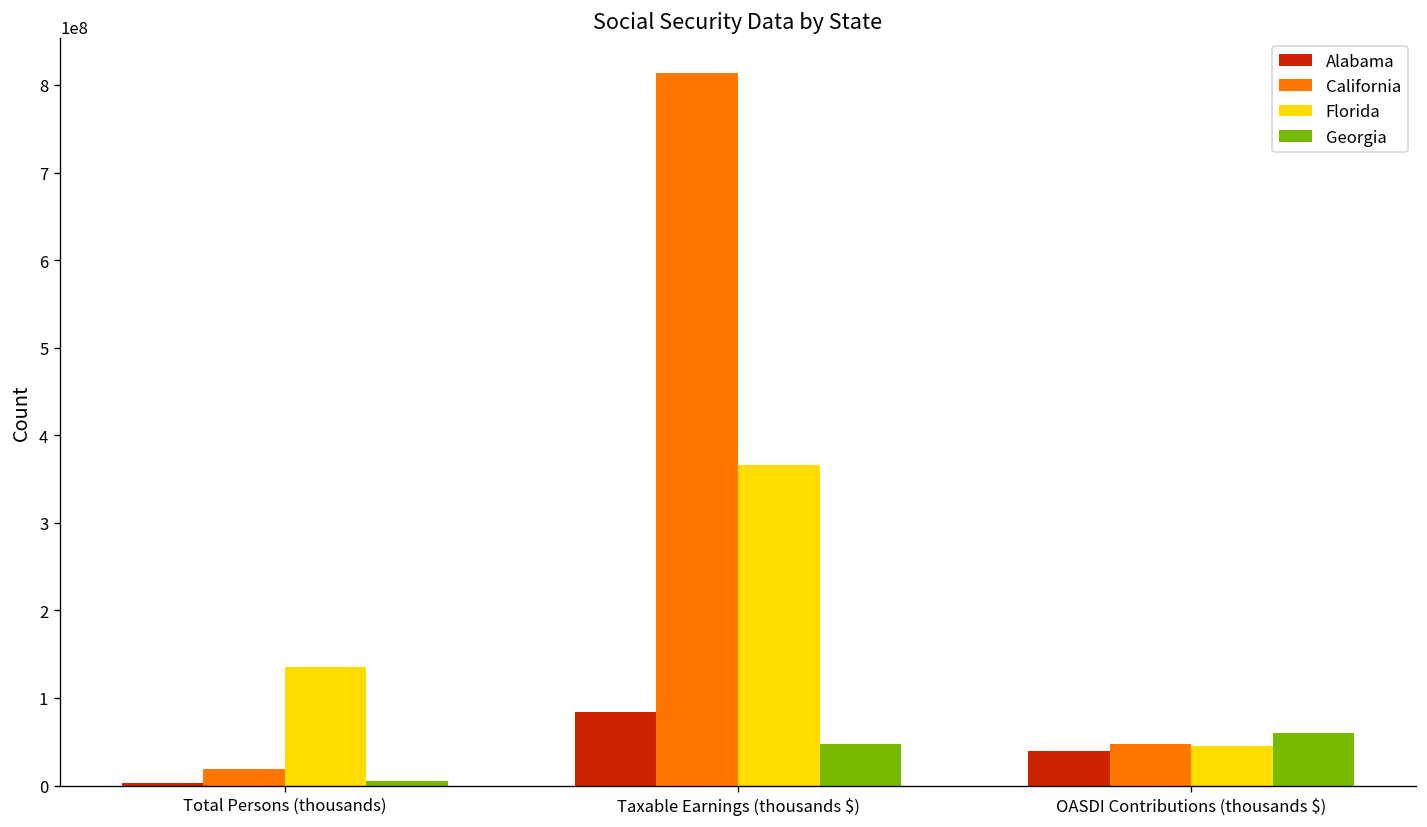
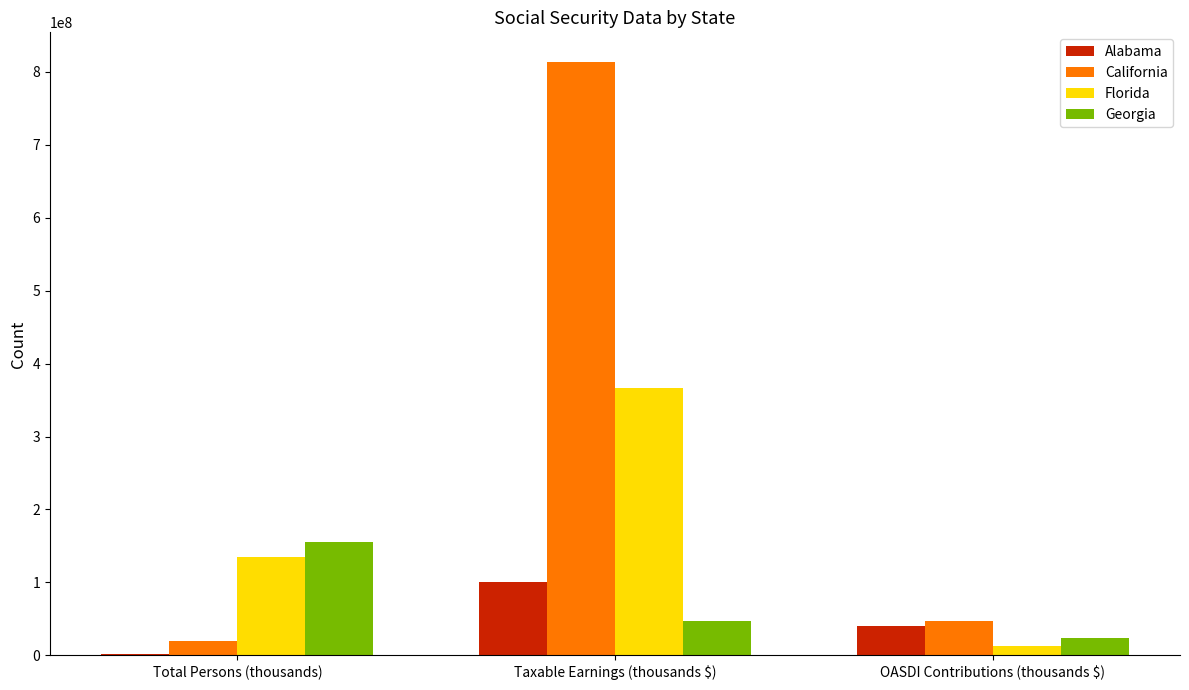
  {
    "Alabama": {
-     "Taxable Earnings (thousands $)": 80000000,
+     "Taxable Earnings (thousands $)": 100000000,
      "OASDI Contributions (thousands $)": 40000000
    },
    "California": {
      "Total Persons (thousands)": 20000000,
      "Taxable Earnings (thousands $)": 810000000,
      "OASDI Contributions (thousands $)": 50000000
    },
    "Florida": {
      "Total Persons (thousands)": 130000000,
      "Taxable Earnings (thousands $)": 370000000,
-     "OASDI Contributions (thousands $)": 50000000
+     "OASDI Contributions (thousands $)": 10000000
    },
    "Georgia": {
-     "Total Persons (thousands)": 10000000,
+     "Total Persons (thousands)": 160000000,
      "Taxable Earnings (thousands $)": 50000000,
-     "OASDI Contributions (thousands $)": 60000000
+     "OASDI Contributions (thousands $)": 20000000
    }
  }
